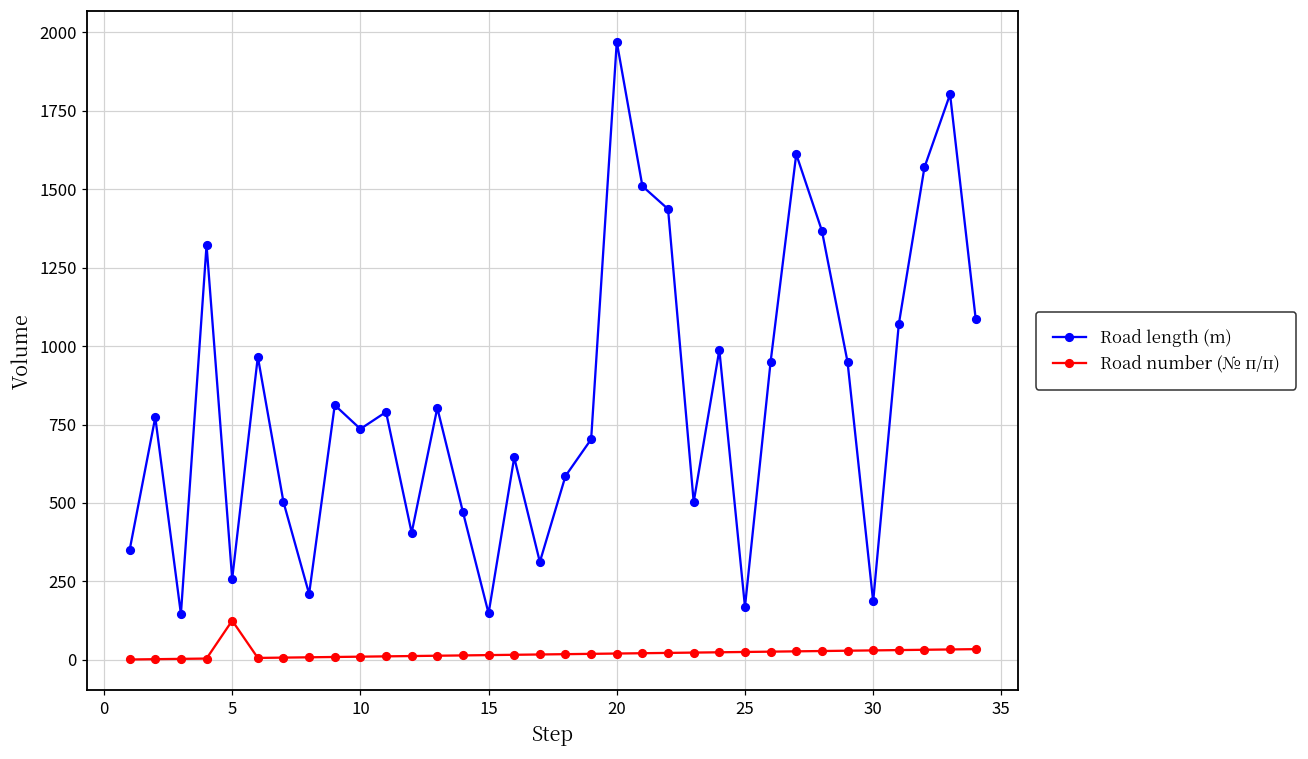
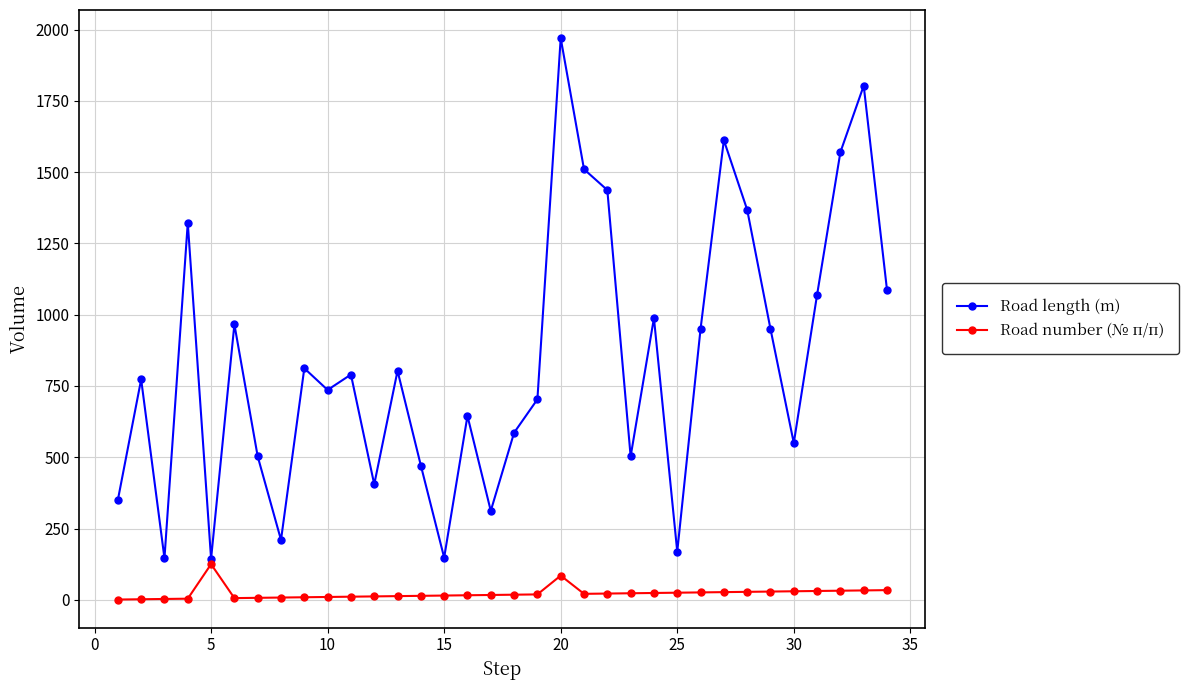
  {
    "Road length (m)": {
-     "5": 260,
+     "5": 140,
      "10": 740,
      "15": 150,
      "20": 1970,
      "25": 170,
-     "30": 190
+     "30": 550
    },
    "Road number (№ п/п)": {
      "5": 130,
      "10": 10,
      "15": 20,
-     "20": 20,
+     "20": 90,
      "25": 30,
      "30": 30
    }
  }
